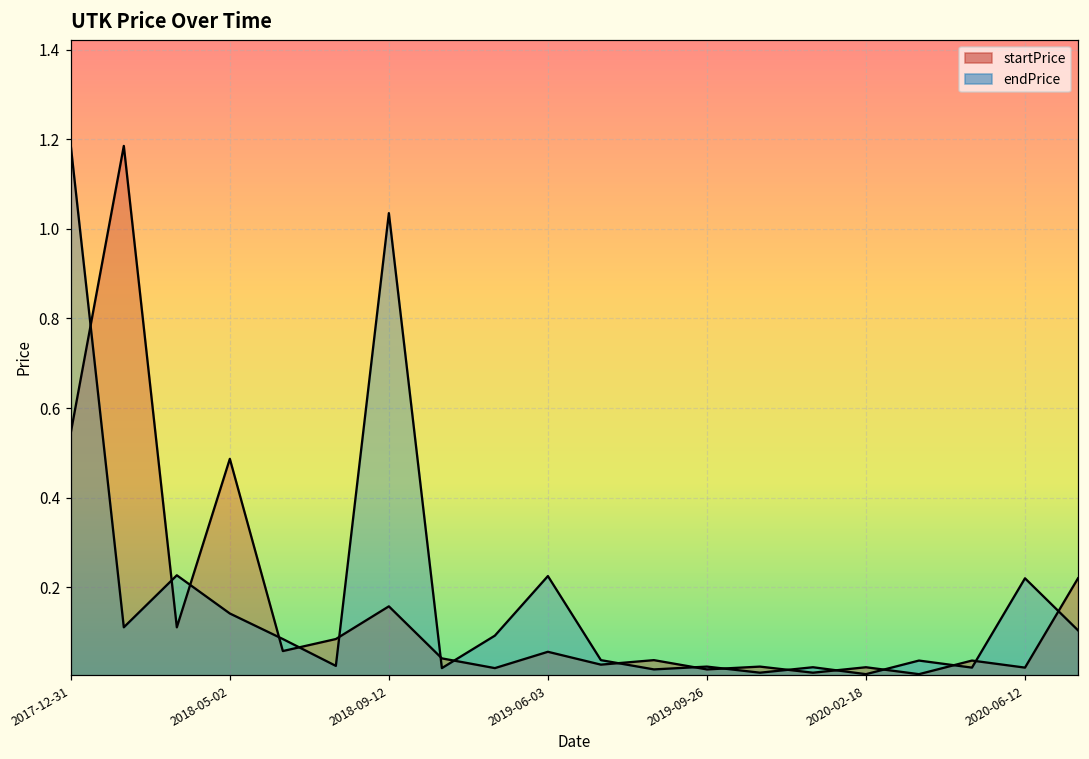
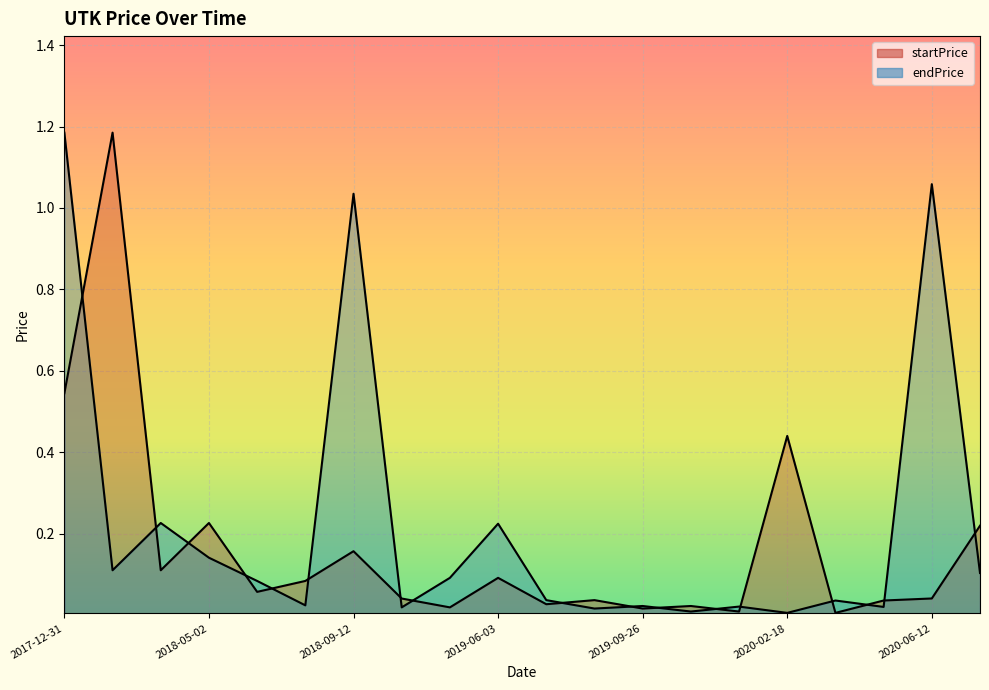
  {
    "startPrice": {
      "2017-12-31": 0.55,
-     "2018-05-02": 0.49,
+     "2018-05-02": 0.23,
      "2018-09-12": 0.16,
-     "2019-06-03": 0.06,
-     "2020-02-18": 0.02,
-     "2020-06-12": 0.02
+     "2019-06-03": 0.09,
+     "2020-02-18": 0.44,
+     "2020-06-12": 0.04
    },
    "endPrice": {
      "2017-12-31": 1.18,
      "2018-05-02": 0.14,
      "2018-09-12": 1.03,
      "2019-06-03": 0.23,
      "2020-02-18": 0.01,
-     "2020-06-12": 0.22
+     "2020-06-12": 1.06
    }
  }
